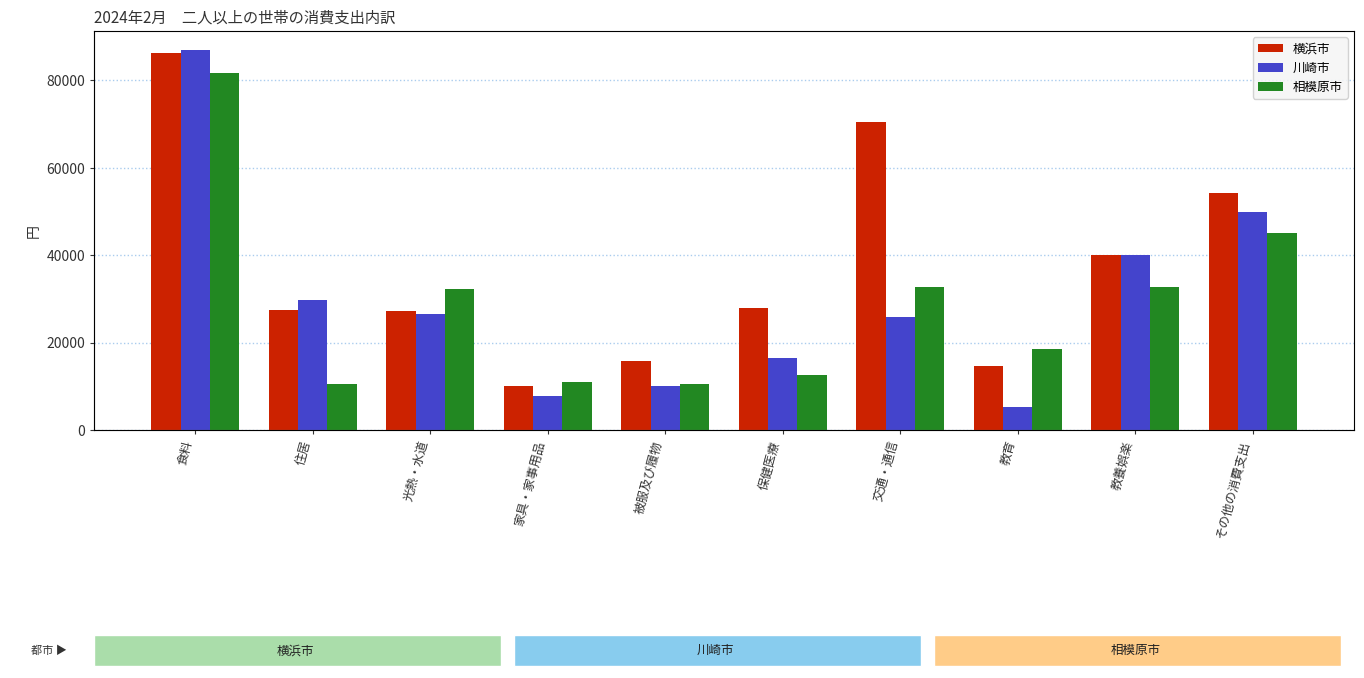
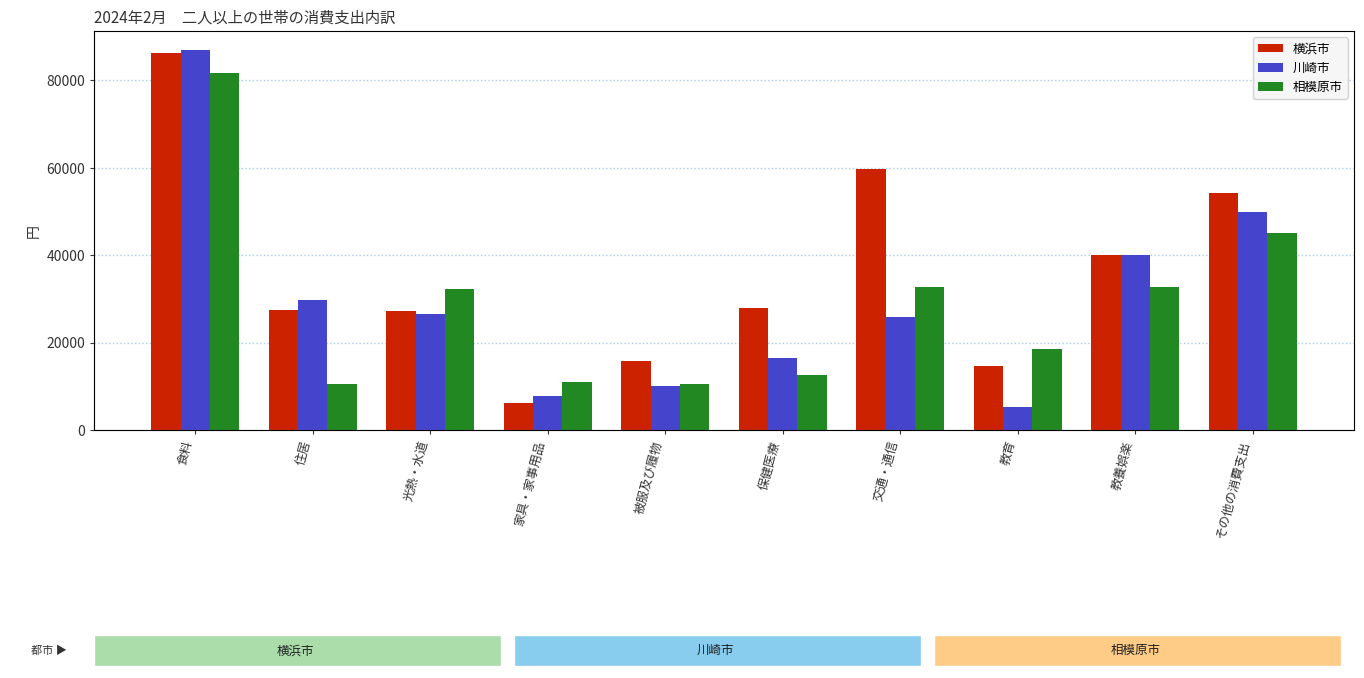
  {
    "横浜市": {
      "食料": 86000,
      "住居": 27000,
      "光熱・水道": 27000,
-     "家具・家事用品": 10000,
+     "家具・家事用品": 6000,
      "被服及び履物": 16000,
      "保健医療": 28000,
-     "交通・通信": 71000,
+     "交通・通信": 60000,
      "教育": 15000,
      "教養娯楽": 40000,
      "その他の消費支出": 54000
    },
    "川崎市": {
      "食料": 87000,
      "住居": 30000,
      "光熱・水道": 26000,
      "家具・家事用品": 8000,
      "被服及び履物": 10000,
      "保健医療": 16000,
      "交通・通信": 26000,
      "教育": 5000,
      "教養娯楽": 40000,
      "その他の消費支出": 50000
    },
    "相模原市": {
      "食料": 82000,
      "住居": 10000,
      "光熱・水道": 32000,
      "家具・家事用品": 11000,
      "被服及び履物": 11000,
      "保健医療": 13000,
      "交通・通信": 33000,
      "教育": 19000,
      "教養娯楽": 33000,
      "その他の消費支出": 45000
    }
  }
